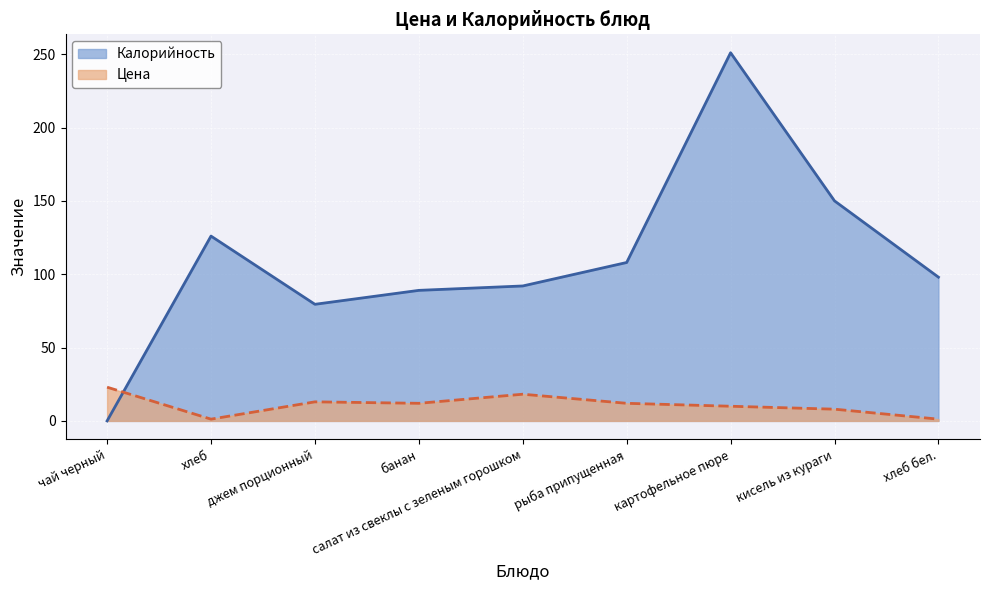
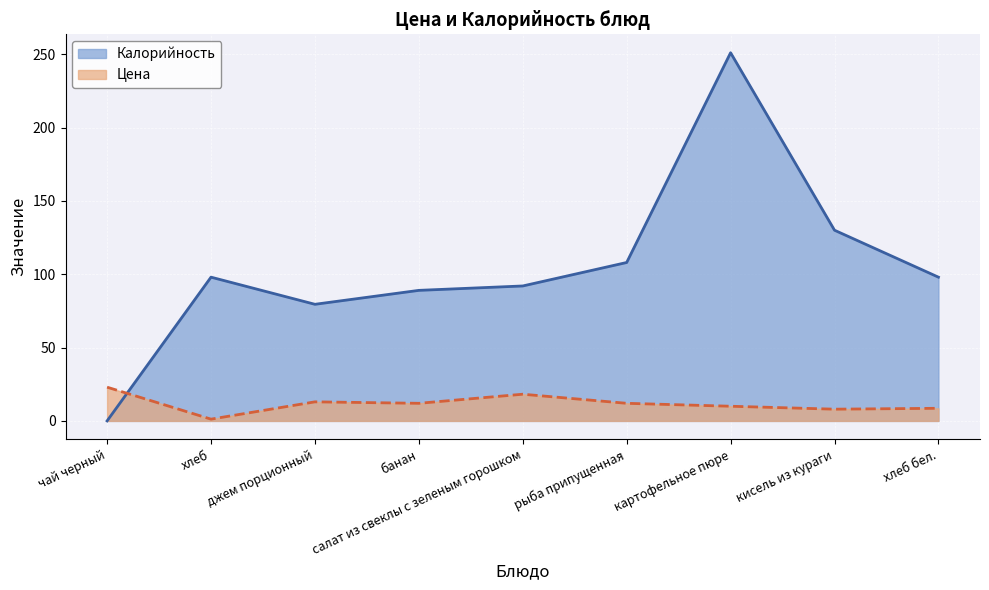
  {
    "Калорийность": {
      "чай черный": 0,
-     "хлеб": 126,
+     "хлеб": 98,
      "джем порционный": 80,
      "банан": 89,
      "салат из свеклы с зеленым горошком": 92,
      "рыба припущенная": 108,
      "картофельное пюре": 251,
-     "кисель из кураги": 150,
+     "кисель из кураги": 130,
      "хлеб бел.": 98
    },
    "Цена": {
      "чай черный": 23,
      "хлеб": 1,
      "джем порционный": 13,
      "банан": 12,
      "салат из свеклы с зеленым горошком": 18,
      "рыба припущенная": 12,
      "картофельное пюре": 10,
      "кисель из кураги": 8,
-     "хлеб бел.": 1
+     "хлеб бел.": 9
    }
  }
